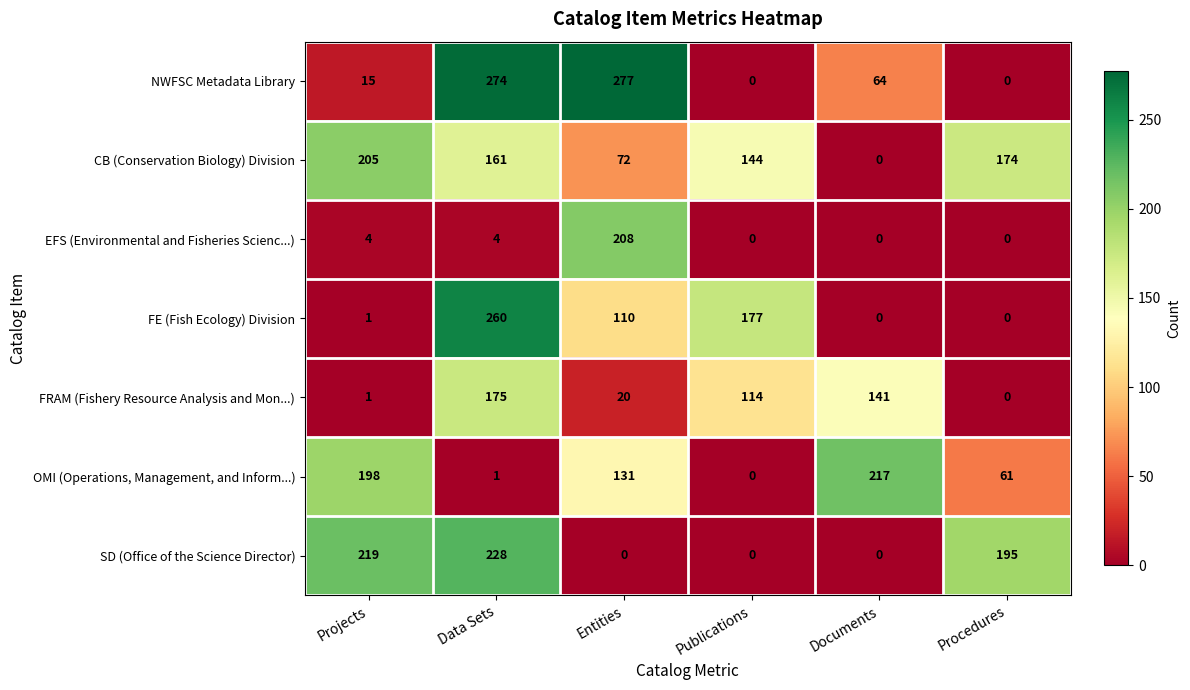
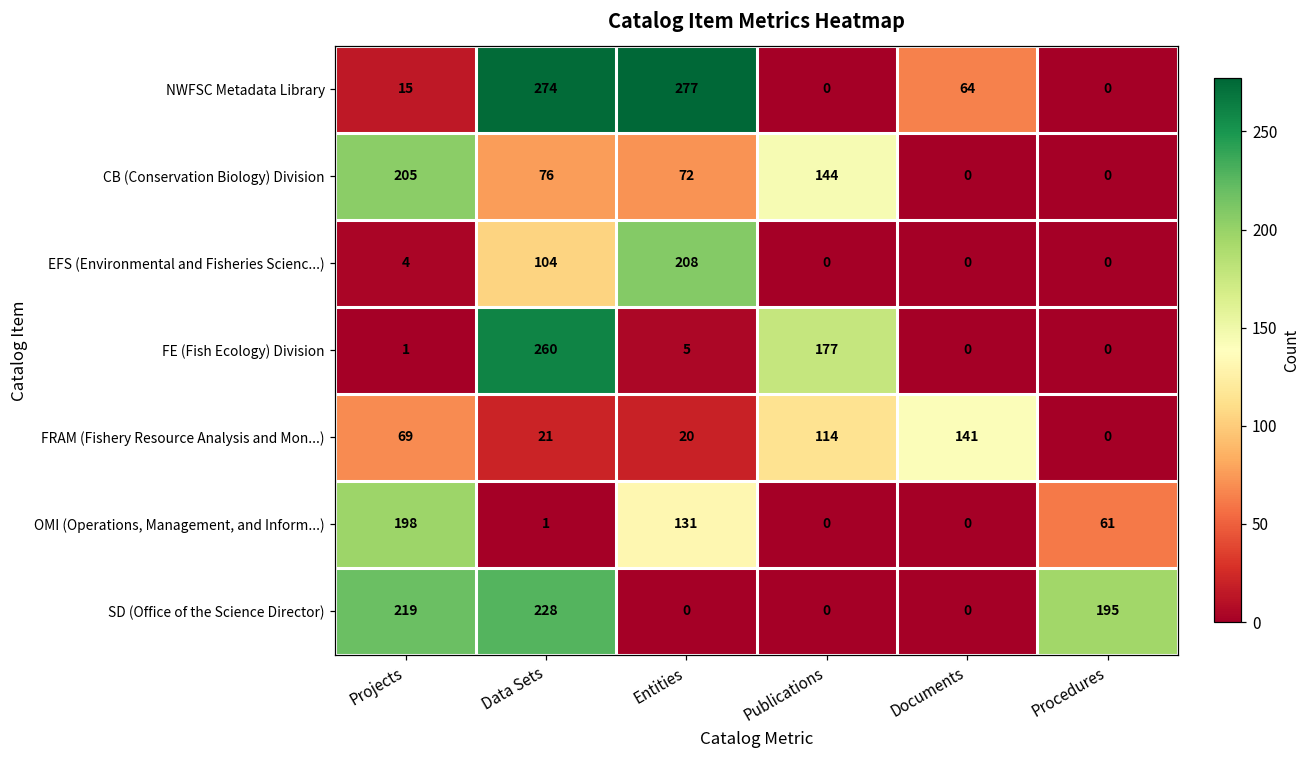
  {
    "NWFSC Metadata Library": {
      "Projects": 15,
      "Data Sets": 274,
      "Entities": 277,
      "Publications": 0,
      "Documents": 64,
      "Procedures": 0
    },
    "CB (Conservation Biology) Division": {
      "Projects": 205,
-     "Data Sets": 161,
+     "Data Sets": 76,
      "Entities": 72,
      "Publications": 144,
      "Documents": 0,
-     "Procedures": 174
+     "Procedures": 0
    },
    "EFS (Environmental and Fisheries Scienc...)": {
      "Projects": 4,
-     "Data Sets": 4,
+     "Data Sets": 104,
      "Entities": 208,
      "Publications": 0,
      "Documents": 0,
      "Procedures": 0
    },
    "FE (Fish Ecology) Division": {
      "Projects": 1,
      "Data Sets": 260,
-     "Entities": 110,
+     "Entities": 5,
      "Publications": 177,
      "Documents": 0,
      "Procedures": 0
    },
    "FRAM (Fishery Resource Analysis and Mon...)": {
-     "Projects": 1,
-     "Data Sets": 175,
+     "Projects": 69,
+     "Data Sets": 21,
      "Entities": 20,
      "Publications": 114,
      "Documents": 141,
      "Procedures": 0
    },
    "OMI (Operations, Management, and Inform...)": {
      "Projects": 198,
      "Data Sets": 1,
      "Entities": 131,
      "Publications": 0,
-     "Documents": 217,
+     "Documents": 0,
      "Procedures": 61
    },
    "SD (Office of the Science Director)": {
      "Projects": 219,
      "Data Sets": 228,
      "Entities": 0,
      "Publications": 0,
      "Documents": 0,
      "Procedures": 195
    }
  }
